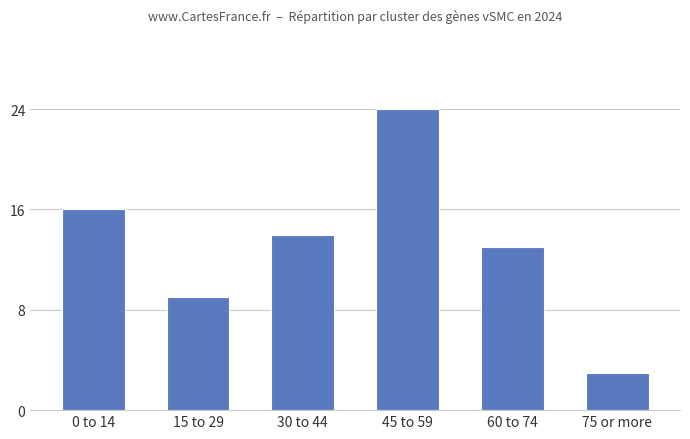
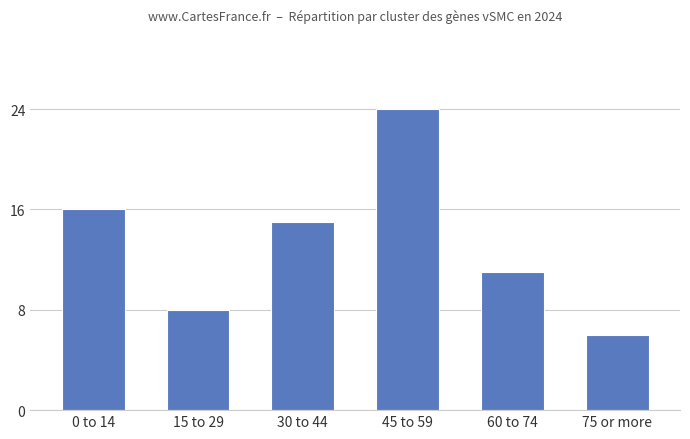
  {
    "0 to 14": 16,
-   "15 to 29": 9,
-   "30 to 44": 14,
+   "15 to 29": 8,
+   "30 to 44": 15,
    "45 to 59": 24,
-   "60 to 74": 13,
-   "75 or more": 3
+   "60 to 74": 11,
+   "75 or more": 6
  }
